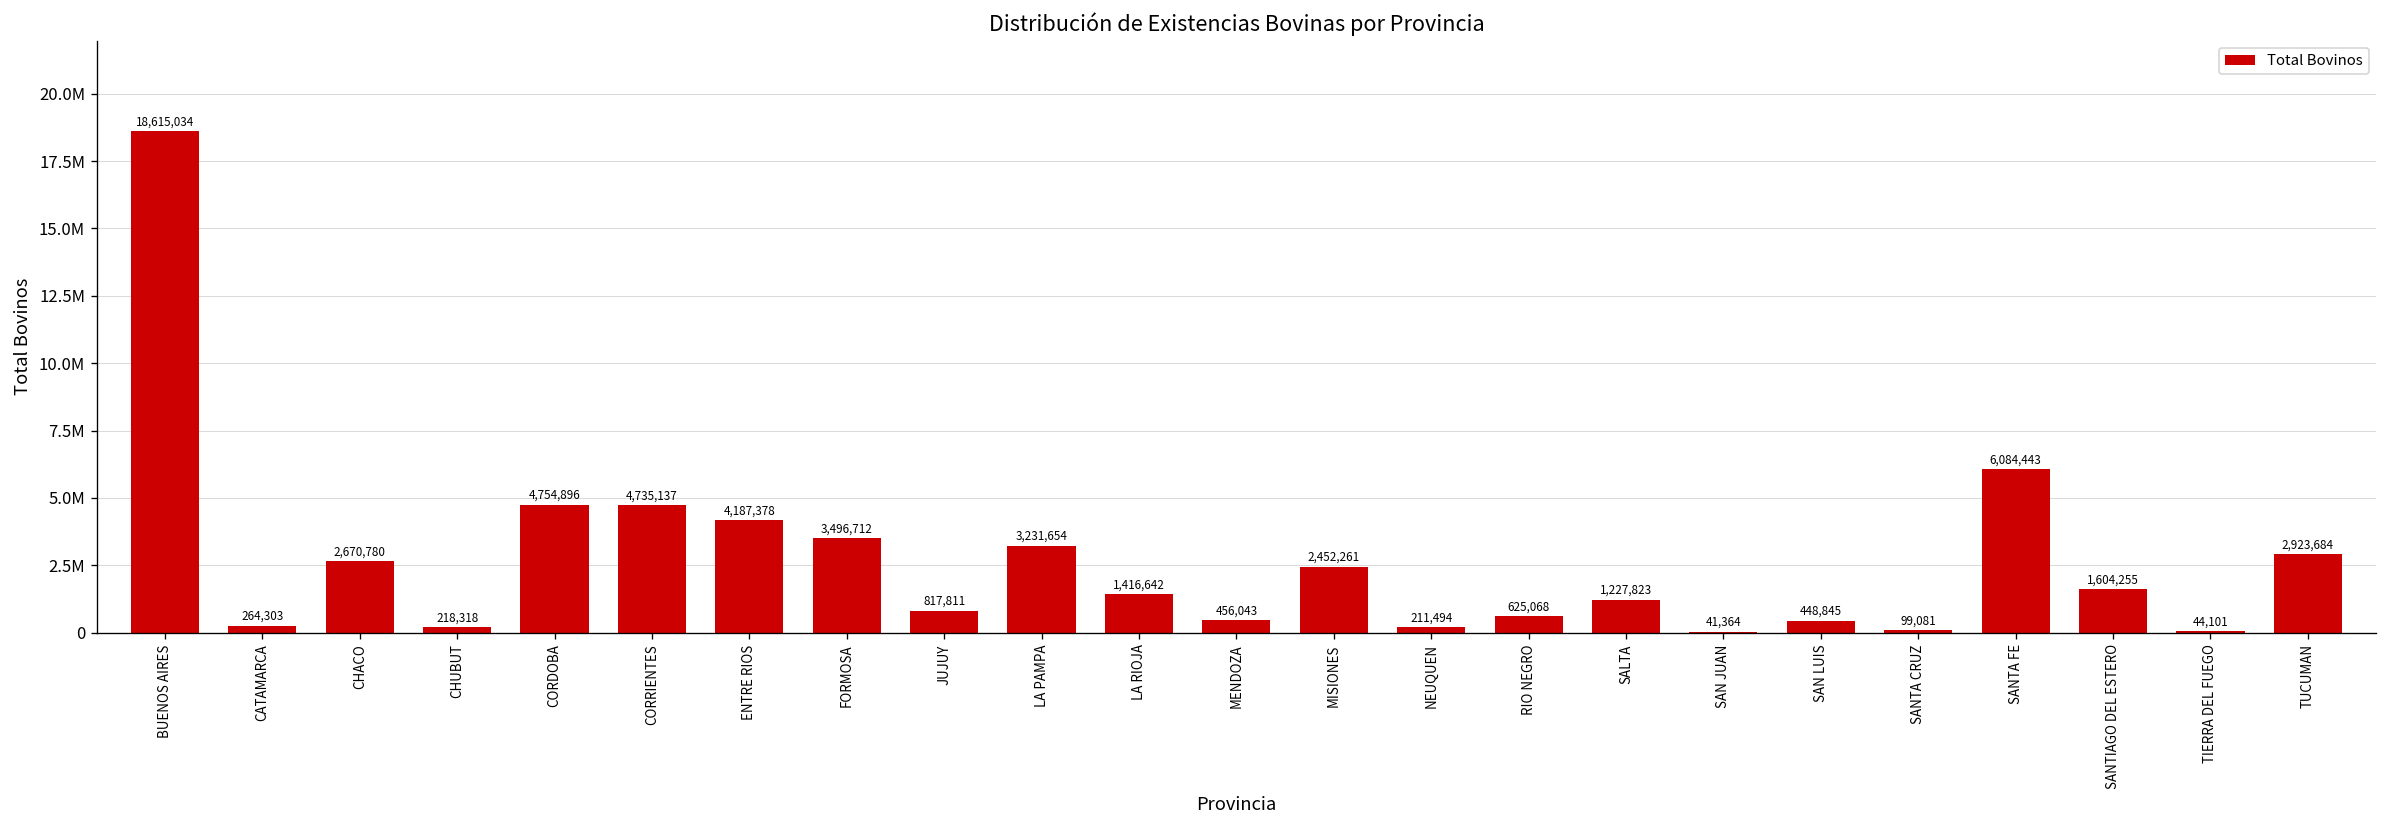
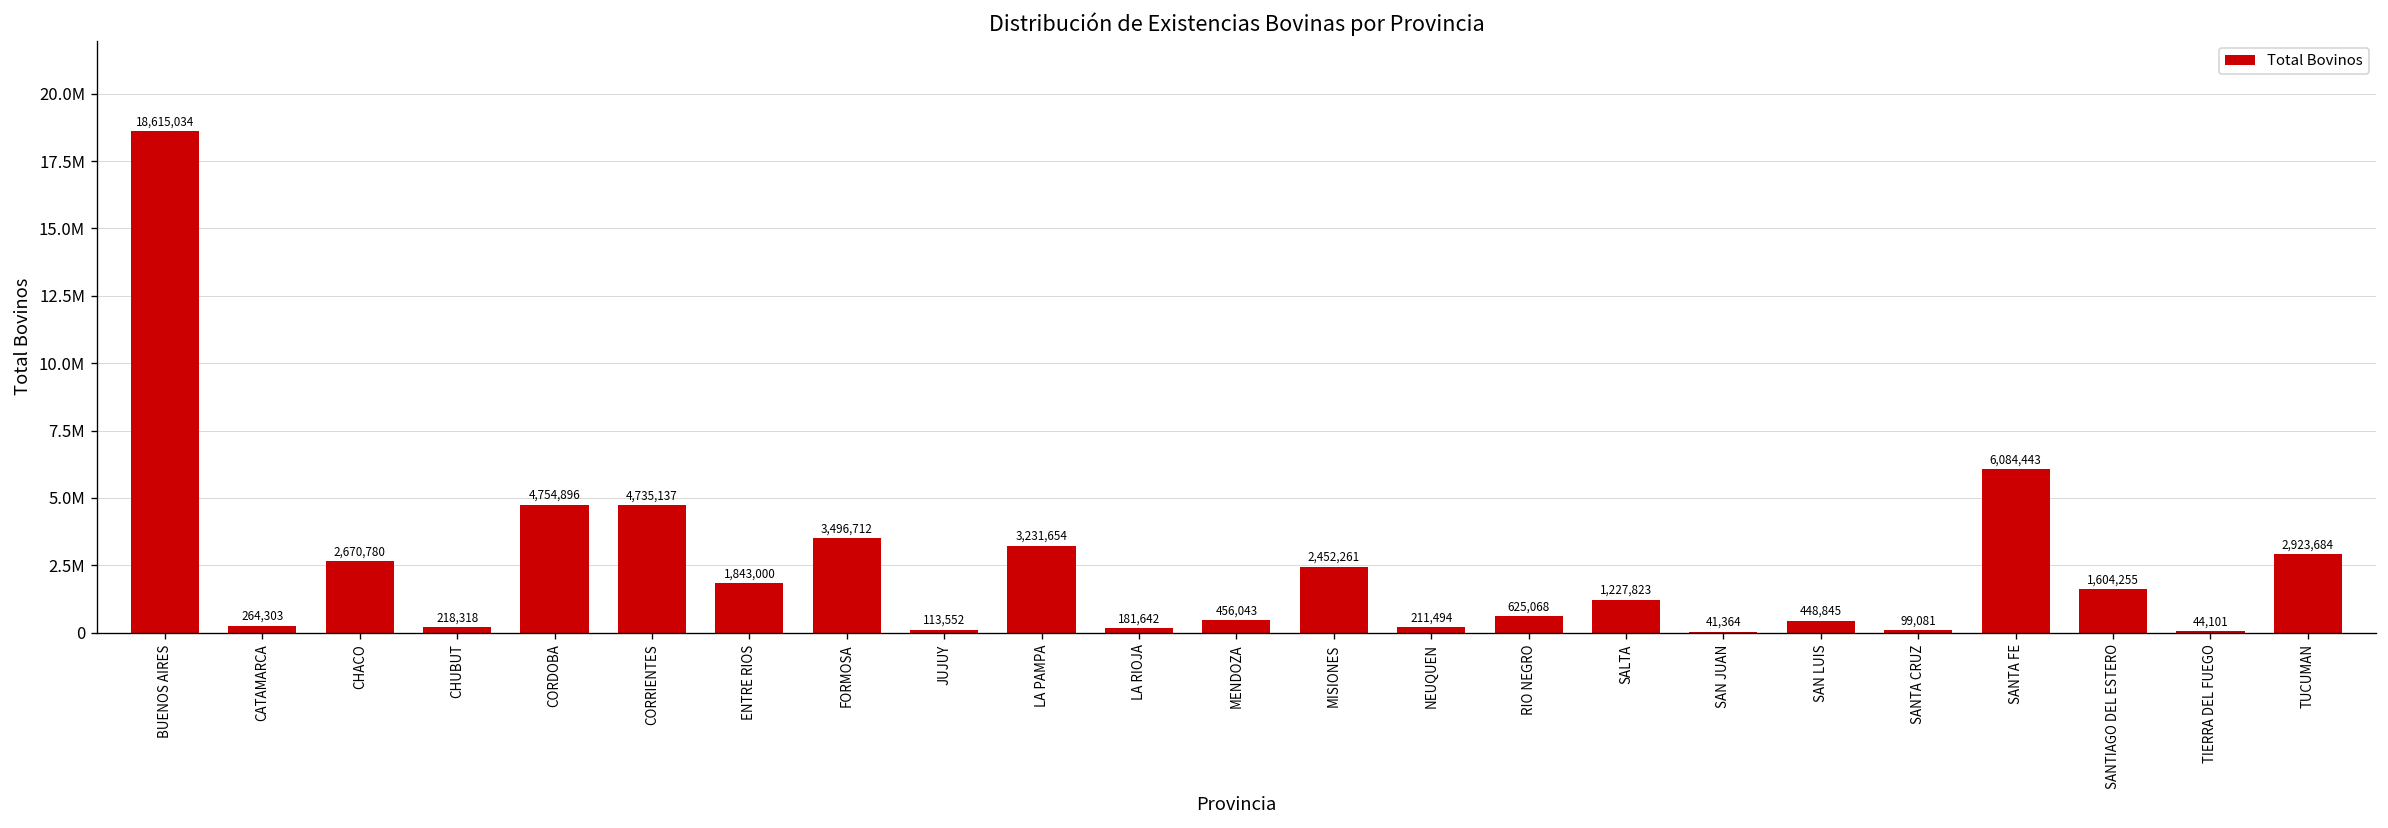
  {
    "BUENOS AIRES": "18,615,034",
    "CATAMARCA": "264,303",
    "CHACO": "2,670,780",
    "CHUBUT": "218,318",
    "CORDOBA": "4,754,896",
    "CORRIENTES": "4,735,137",
-   "ENTRE RIOS": "4,187,378",
+   "ENTRE RIOS": "1,843,000",
    "FORMOSA": "3,496,712",
-   "JUJUY": "817,811",
+   "JUJUY": "113,552",
    "LA PAMPA": "3,231,654",
-   "LA RIOJA": "1,416,642",
+   "LA RIOJA": "181,642",
    "MENDOZA": "456,043",
    "MISIONES": "2,452,261",
    "NEUQUEN": "211,494",
    "RIO NEGRO": "625,068",
    "SALTA": "1,227,823",
    "SAN JUAN": "41,364",
    "SAN LUIS": "448,845",
    "SANTA CRUZ": "99,081",
    "SANTA FE": "6,084,443",
    "SANTIAGO DEL ESTERO": "1,604,255",
    "TIERRA DEL FUEGO": "44,101",
    "TUCUMAN": "2,923,684"
  }
